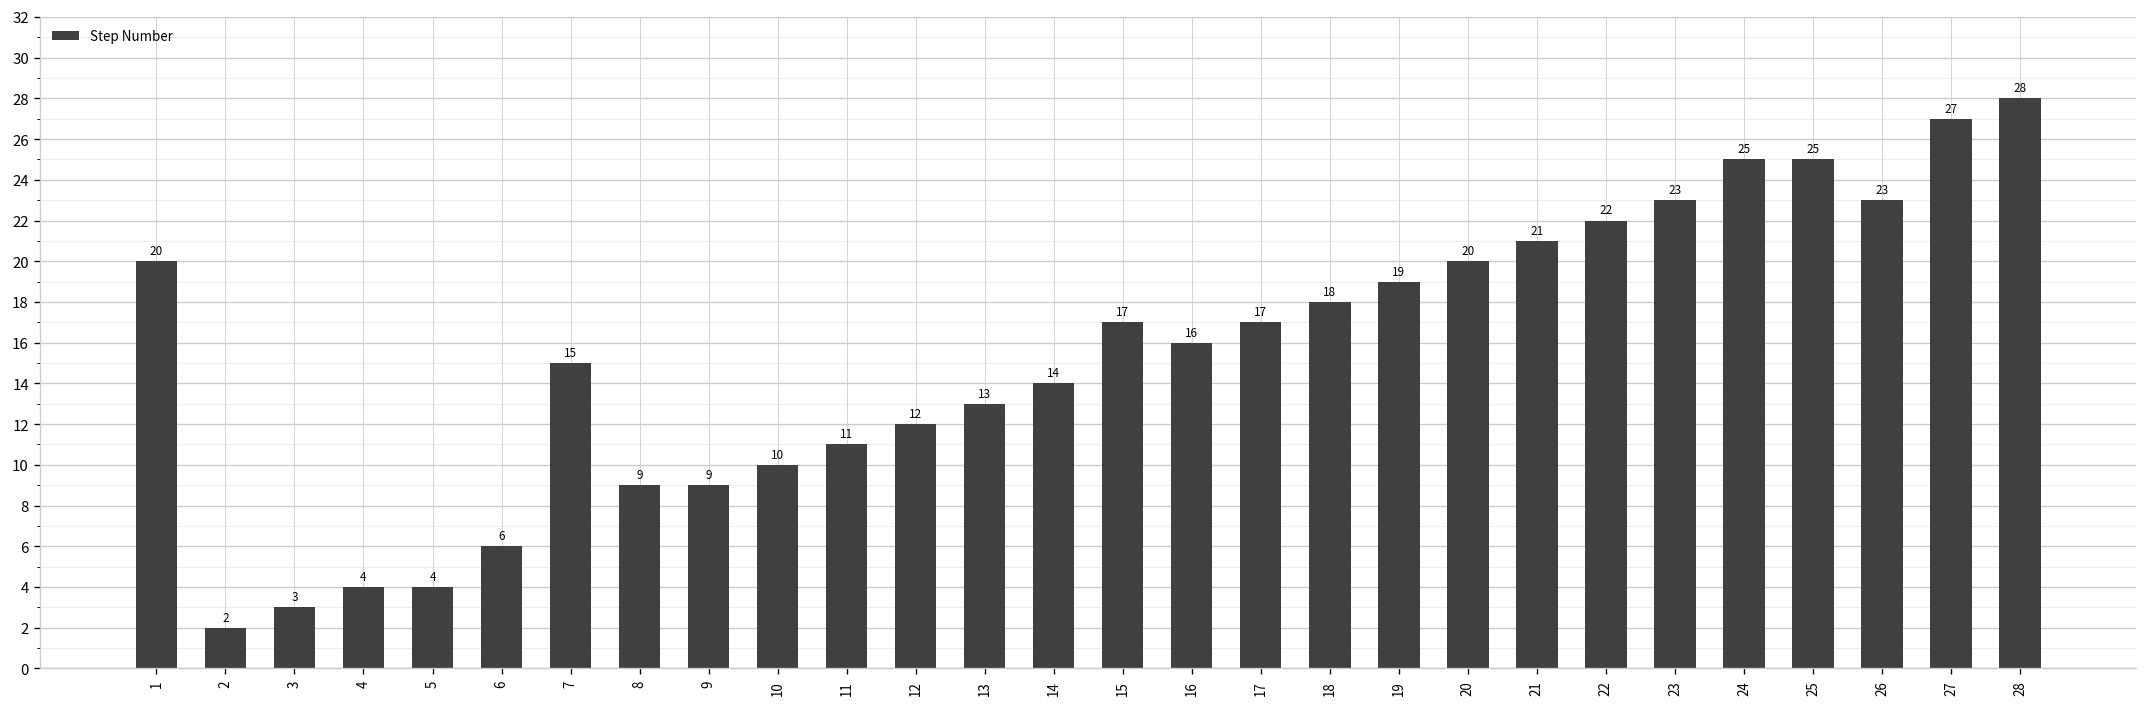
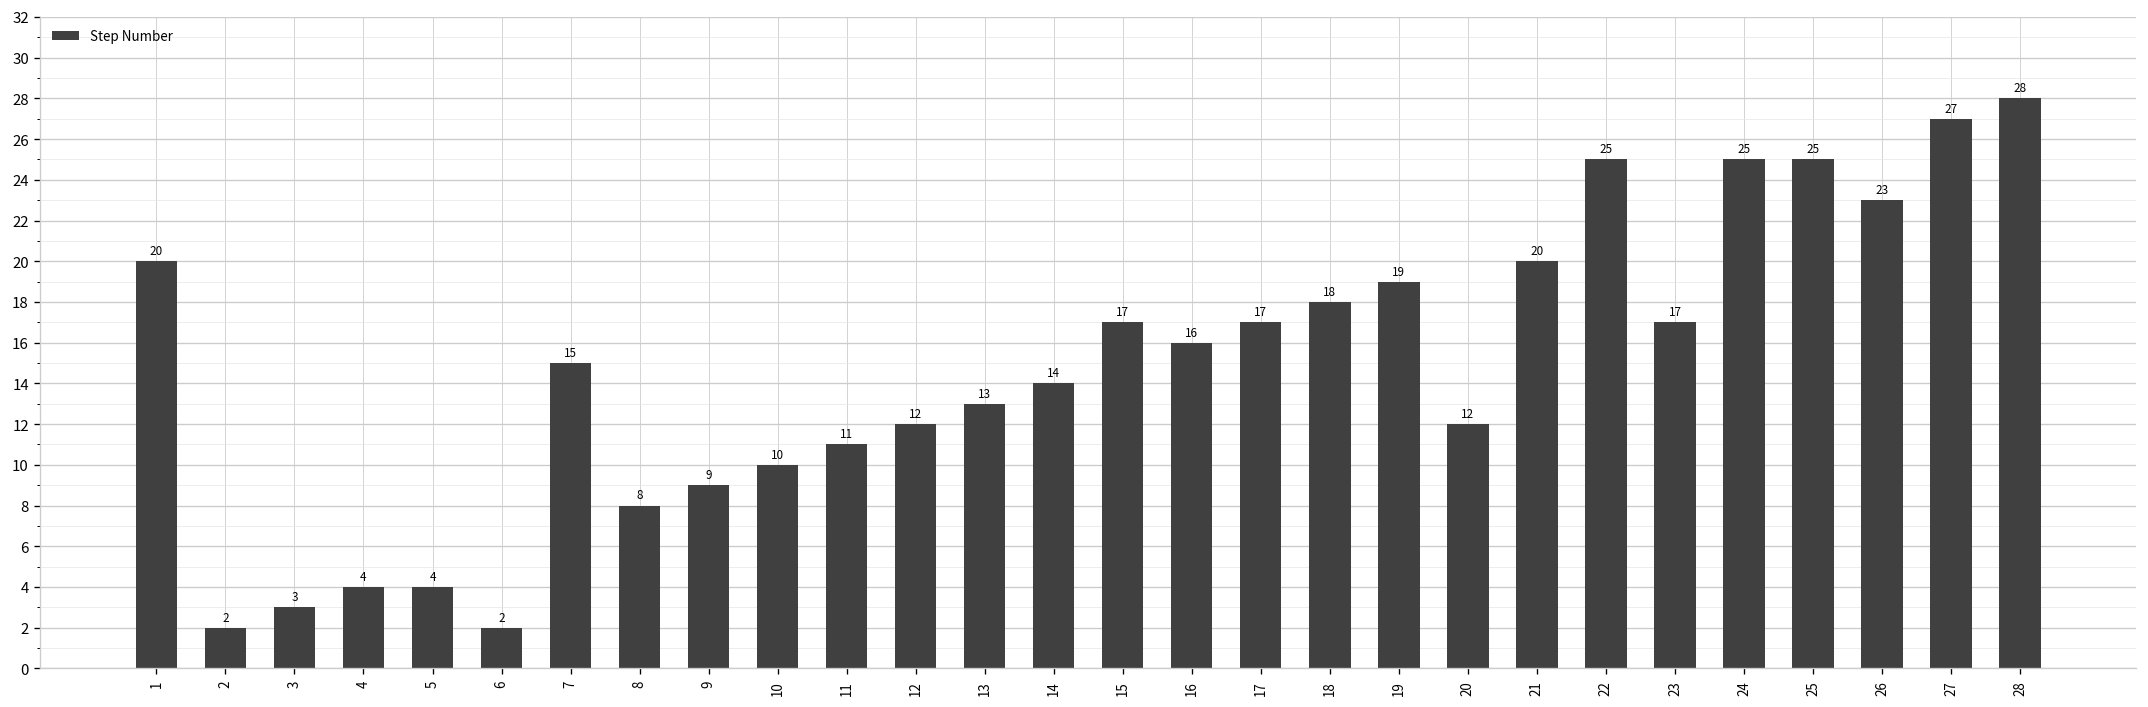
  {
    "1": 20,
    "2": 2,
    "3": 3,
    "4": 4,
    "5": 4,
-   "6": 6,
+   "6": 2,
    "7": 15,
-   "8": 9,
+   "8": 8,
    "9": 9,
    "10": 10,
    "11": 11,
    "12": 12,
    "13": 13,
    "14": 14,
    "15": 17,
    "16": 16,
    "17": 17,
    "18": 18,
    "19": 19,
-   "20": 20,
-   "21": 21,
-   "22": 22,
-   "23": 23,
+   "20": 12,
+   "21": 20,
+   "22": 25,
+   "23": 17,
    "24": 25,
    "25": 25,
    "26": 23,
    "27": 27,
    "28": 28
  }
